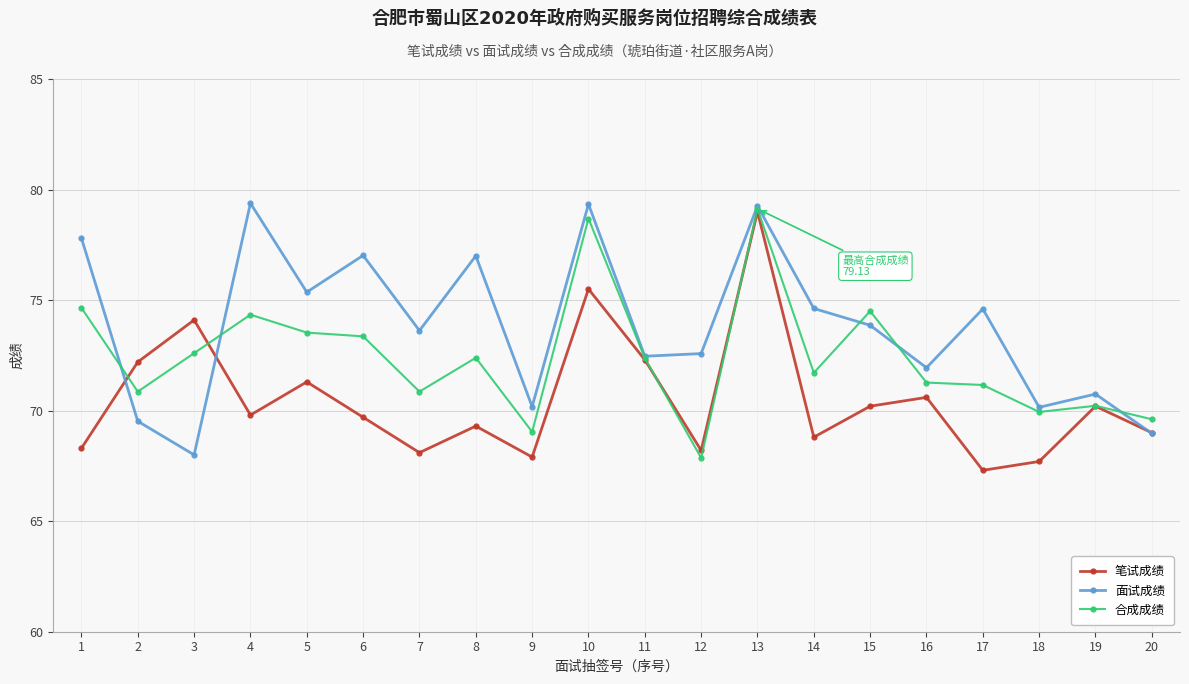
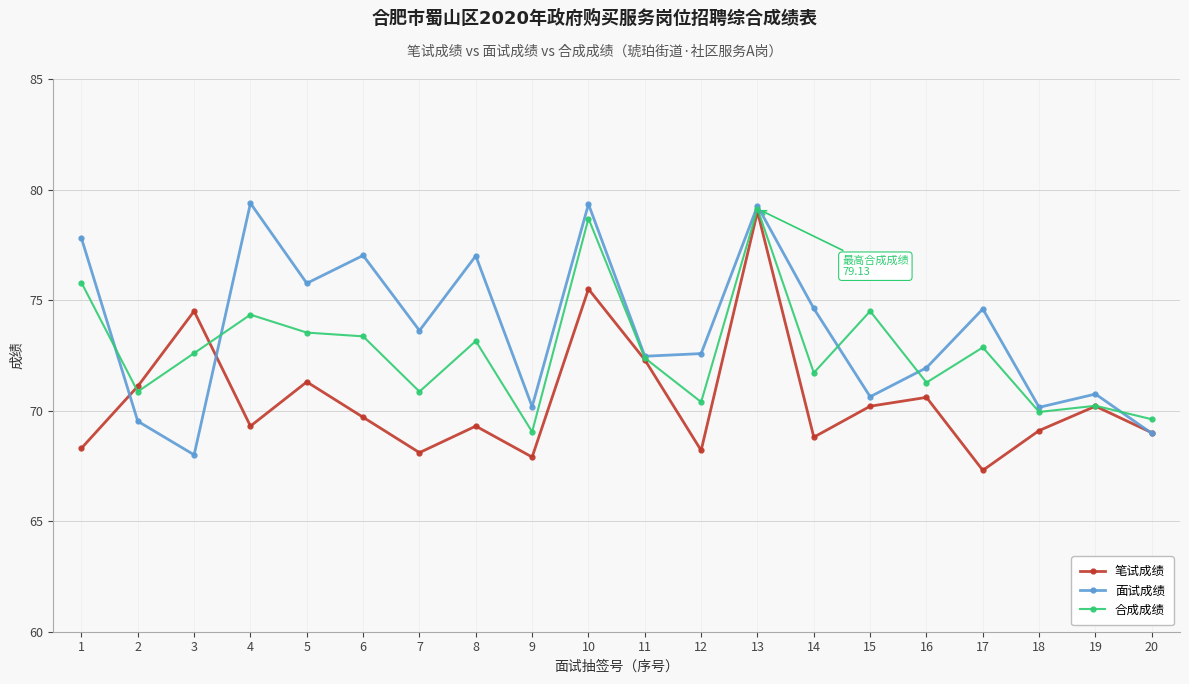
  {
    "笔试成绩": {
      "1": 68.3,
-     "2": 72.2,
-     "3": 74.1,
-     "4": 69.8,
+     "2": 71.1,
+     "3": 74.5,
+     "4": 69.3,
      "5": 71.3,
      "6": 69.7,
      "7": 68.1,
      "8": 69.3,
      "9": 67.9,
      "10": 75.5,
      "12": 68.2,
      "14": 68.8,
      "15": 70.2,
      "16": 70.6,
      "17": 67.3,
-     "18": 67.7
+     "18": 69.1
    },
    "面试成绩": {
      "1": 77.8,
      "2": 69.5,
      "3": 68.0,
      "4": 79.4,
-     "5": 75.4,
+     "5": 75.8,
      "6": 77.0,
      "7": 73.6,
      "8": 77.0,
      "9": 70.2,
      "10": 79.3,
      "12": 72.6,
      "13": 79.3,
      "14": 74.6,
-     "15": 73.9,
+     "15": 70.6,
      "16": 71.9,
      "17": 74.6,
      "18": 70.2,
      "19": 70.8
    },
    "合成成绩": {
-     "1": 74.7,
+     "1": 75.8,
      "2": 70.9,
      "3": 72.6,
      "4": 74.3,
      "5": 73.5,
      "6": 73.4,
      "7": 70.9,
-     "8": 72.4,
+     "8": 73.2,
      "9": 69.0,
      "10": 78.7,
-     "12": 67.9,
+     "12": 70.4,
      "14": 71.7,
      "15": 74.5,
      "16": 71.3,
-     "17": 71.2,
+     "17": 72.9,
      "18": 69.9,
      "20": 69.6
    }
  }
